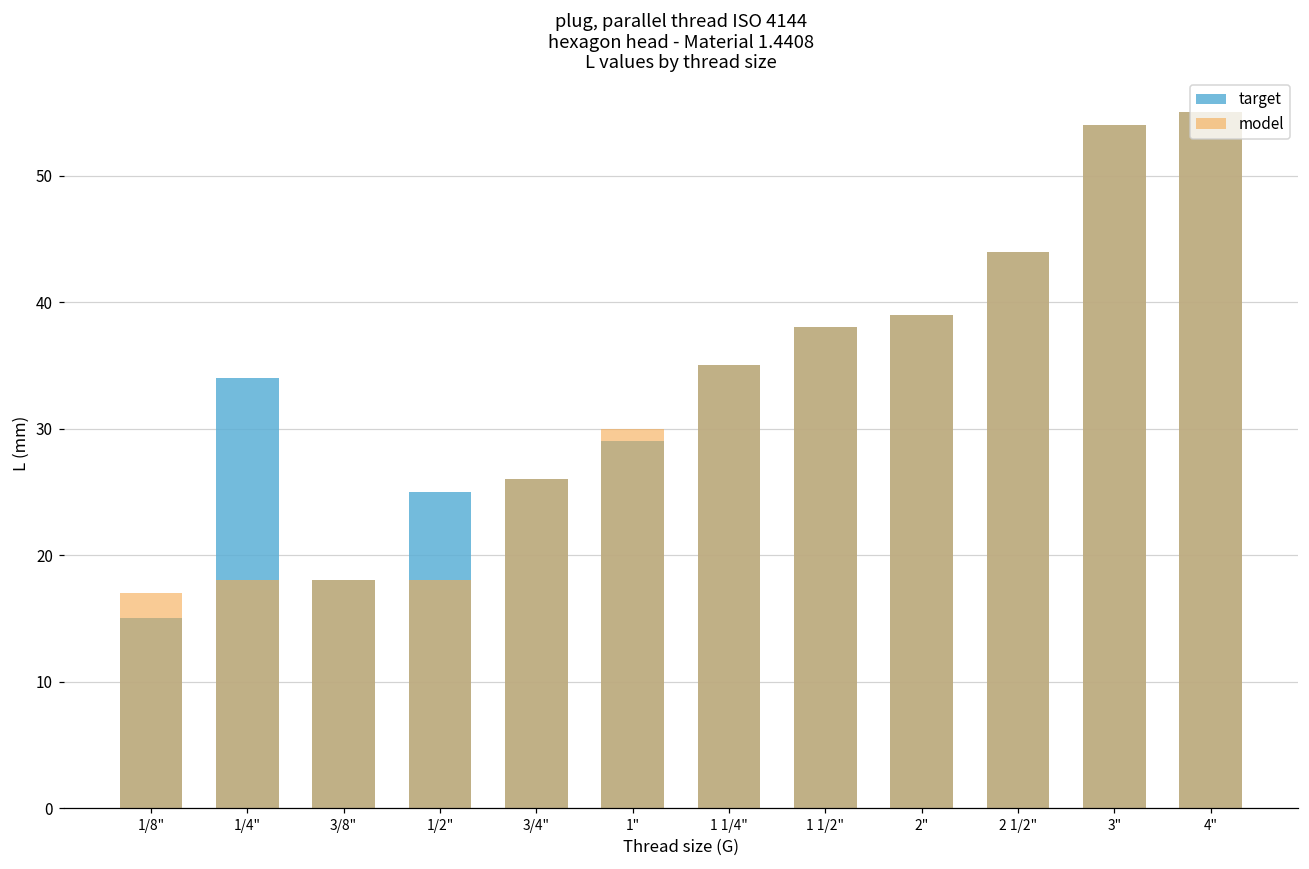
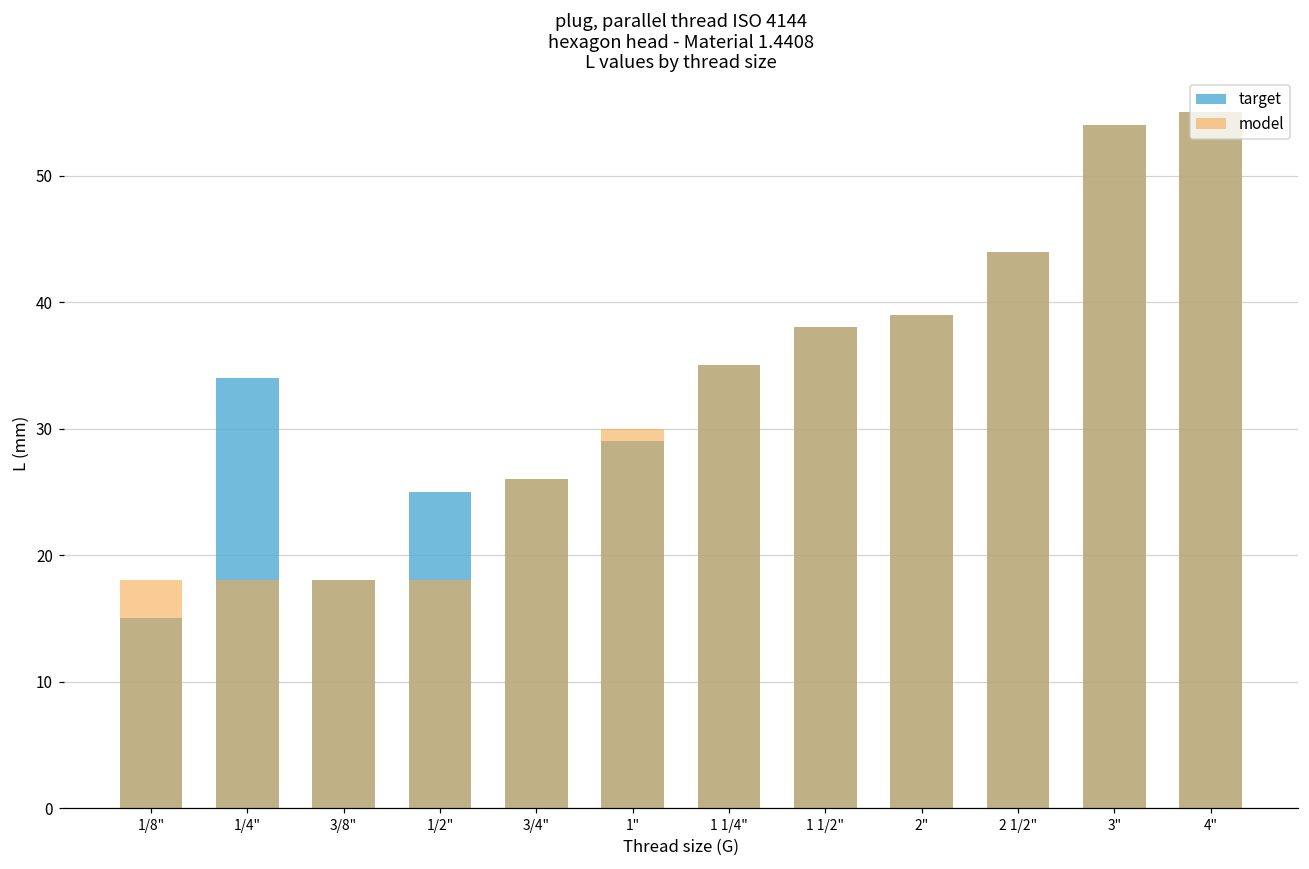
  {
    "target": {
      "1/4\"": 34,
      "3/8\"": 18,
      "1/2\"": 25,
      "3/4\"": 26,
      "1 1/4\"": 35,
      "1 1/2\"": 38,
      "2\"": 39,
      "2 1/2\"": 44,
      "3\"": 54
    },
    "model": {
-     "1/8\"": 17,
+     "1/8\"": 18,
      "3/8\"": 18,
      "3/4\"": 26,
      "1\"": 30,
      "1 1/4\"": 35,
      "1 1/2\"": 38,
      "2\"": 39,
      "2 1/2\"": 44,
      "3\"": 54
    }
  }
